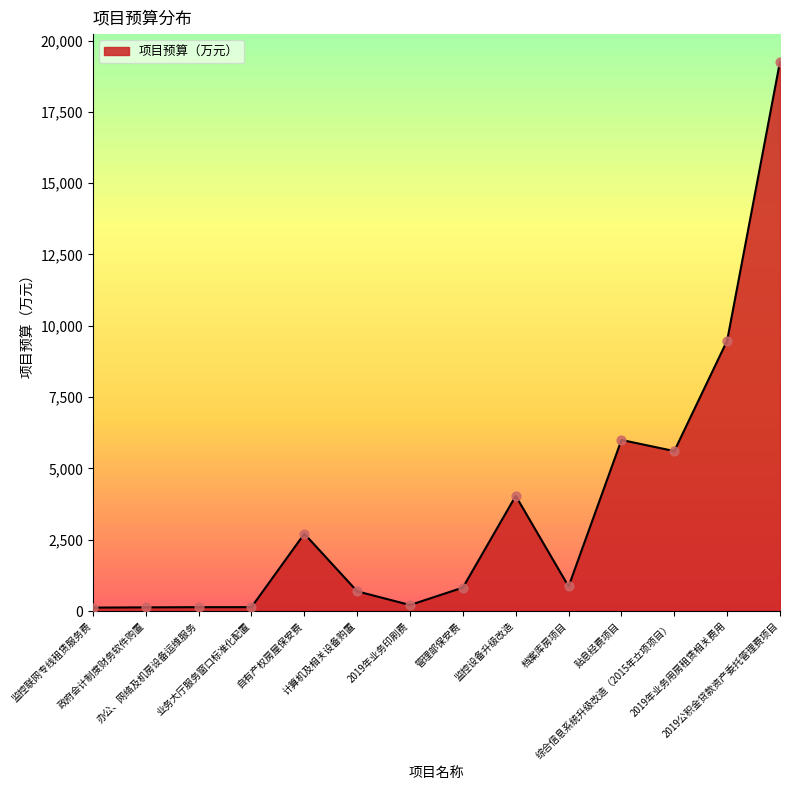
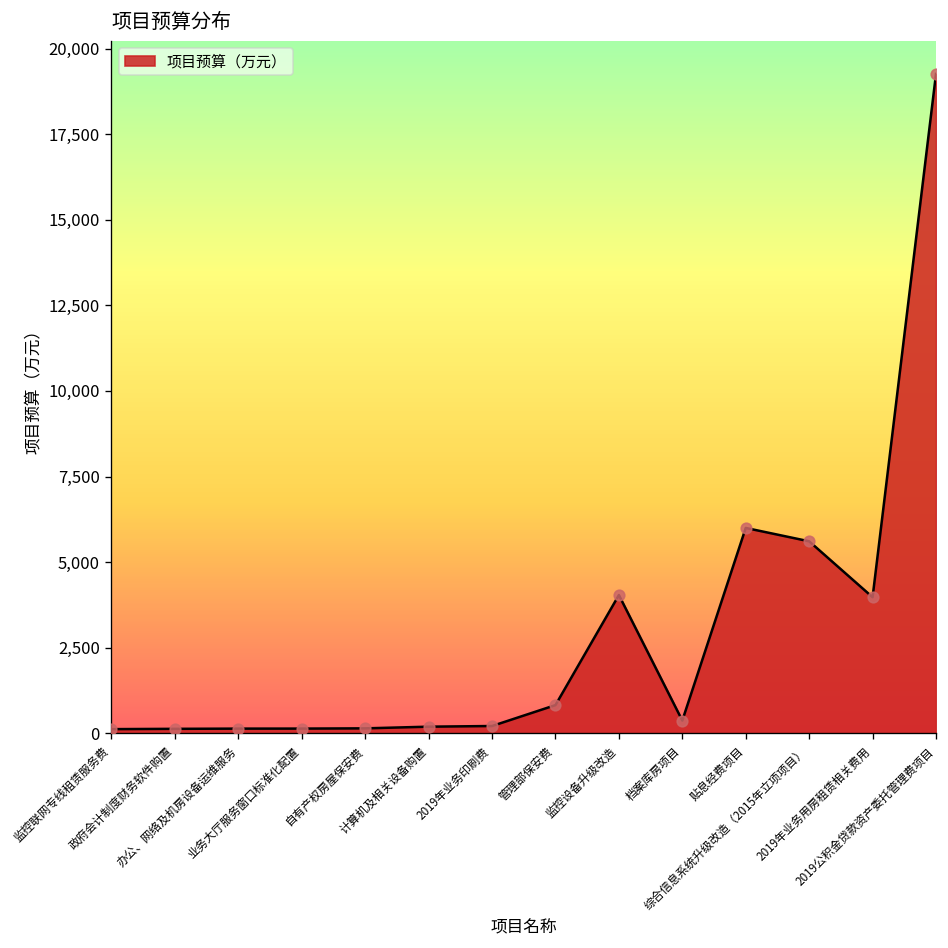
  {
    "监控联网专线租赁服务费": "100",
    "政府会计制度财务软件购置": "100",
    "办公、网络及机房设备运维服务": "100",
    "业务大厅服务窗口标准化配置": "100",
-   "自有产权房屋保安费": "2,700",
-   "计算机及相关设备购置": "700",
+   "自有产权房屋保安费": "100",
+   "计算机及相关设备购置": "200",
    "2019年业务印刷费": "200",
    "管理部保安费": "800",
    "监控设备升级改造": "4,000",
-   "档案库房项目": "900",
+   "档案库房项目": "400",
    "贴息经费项目": "6,000",
    "综合信息系统升级改造（2015年立项项目）": "5,600",
-   "2019年业务用房租赁相关费用": "9,500",
+   "2019年业务用房租赁相关费用": "4,000",
    "2019公积金贷款资产委托管理费项目": "19,300"
  }
